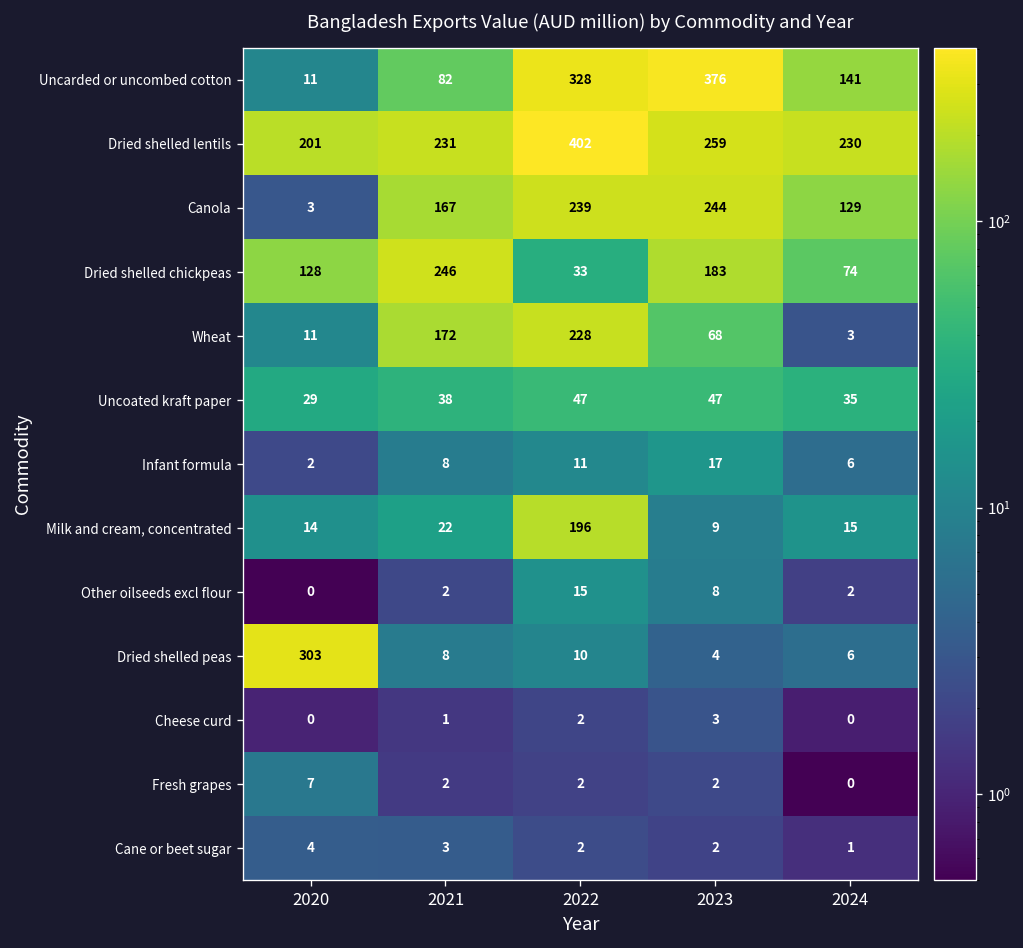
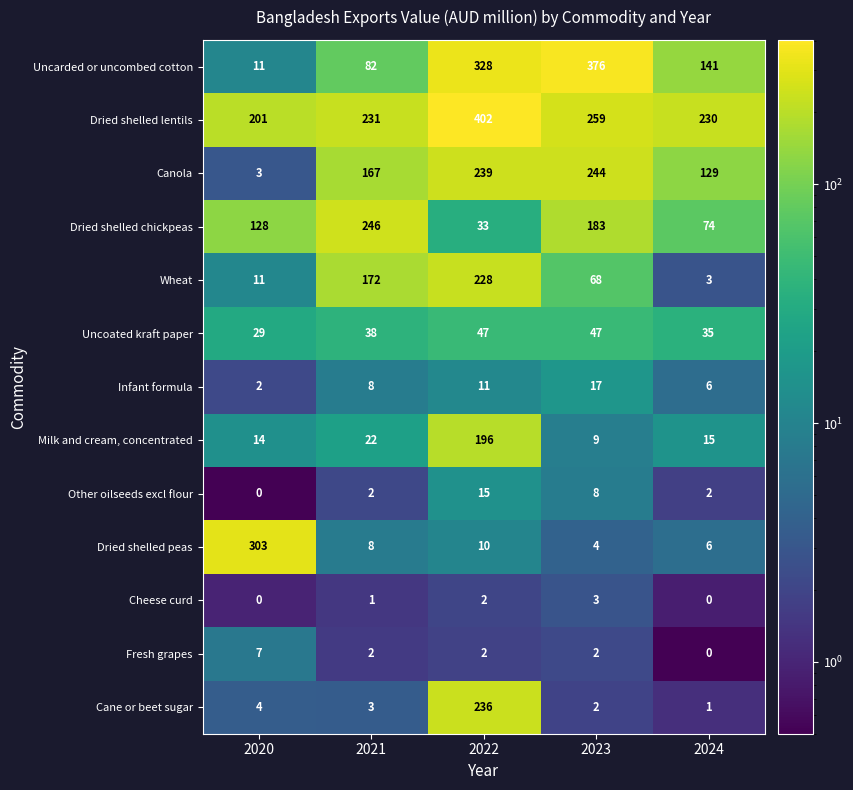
  {
    "Uncarded or uncombed cotton": {
      "2020": 11,
      "2021": 82,
      "2022": 328,
      "2023": 376,
      "2024": 141
    },
    "Dried shelled lentils": {
      "2020": 201,
      "2021": 231,
      "2022": 402,
      "2023": 259,
      "2024": 230
    },
    "Canola": {
      "2020": 3,
      "2021": 167,
      "2022": 239,
      "2023": 244,
      "2024": 129
    },
    "Dried shelled chickpeas": {
      "2020": 128,
      "2021": 246,
      "2022": 33,
      "2023": 183,
      "2024": 74
    },
    "Wheat": {
      "2020": 11,
      "2021": 172,
      "2022": 228,
      "2023": 68,
      "2024": 3
    },
    "Uncoated kraft paper": {
      "2020": 29,
      "2021": 38,
      "2022": 47,
      "2023": 47,
      "2024": 35
    },
    "Infant formula": {
      "2020": 2,
      "2021": 8,
      "2022": 11,
      "2023": 17,
      "2024": 6
    },
    "Milk and cream, concentrated": {
      "2020": 14,
      "2021": 22,
      "2022": 196,
      "2023": 9,
      "2024": 15
    },
    "Other oilseeds excl flour": {
      "2020": 0,
      "2021": 2,
      "2022": 15,
      "2023": 8,
      "2024": 2
    },
    "Dried shelled peas": {
      "2020": 303,
      "2021": 8,
      "2022": 10,
      "2023": 4,
      "2024": 6
    },
    "Cheese curd": {
      "2020": 0,
      "2021": 1,
      "2022": 2,
      "2023": 3,
      "2024": 0
    },
    "Fresh grapes": {
      "2020": 7,
      "2021": 2,
      "2022": 2,
      "2023": 2,
      "2024": 0
    },
    "Cane or beet sugar": {
      "2020": 4,
      "2021": 3,
-     "2022": 2,
+     "2022": 236,
      "2023": 2,
      "2024": 1
    }
  }
